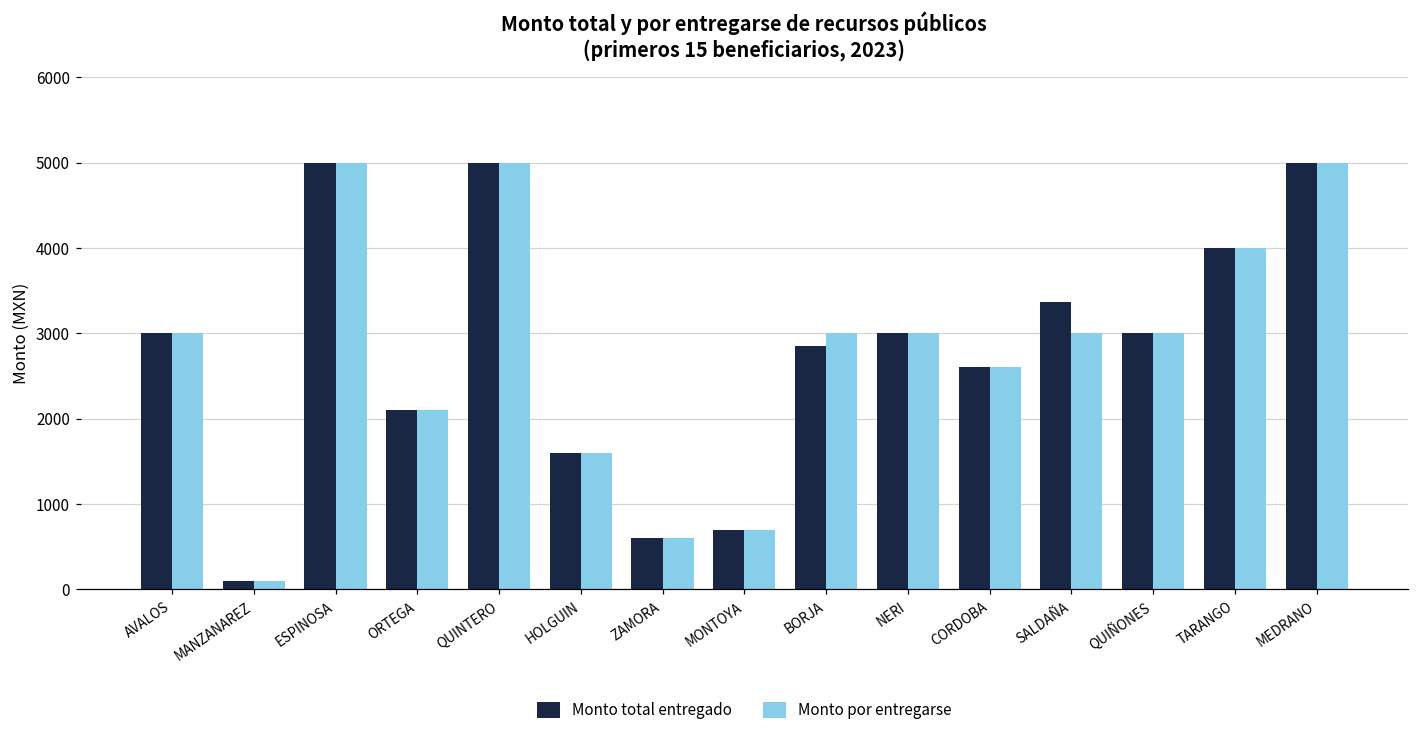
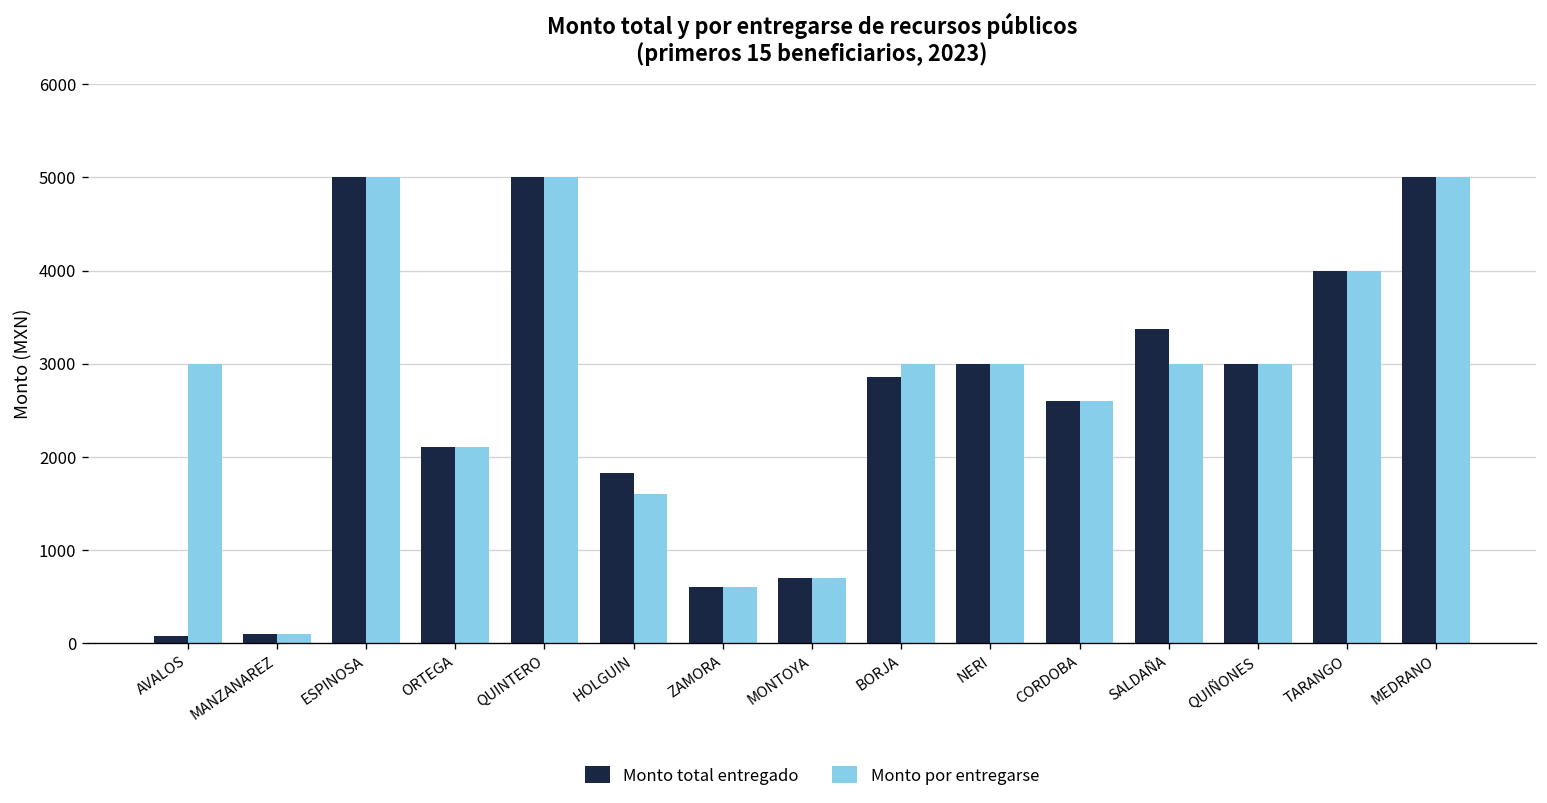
  {
    "Monto total entregado": {
-     "AVALOS": 3000,
+     "AVALOS": 100,
      "MANZANAREZ": 100,
      "ESPINOSA": 5000,
      "ORTEGA": 2100,
      "QUINTERO": 5000,
-     "HOLGUIN": 1600,
+     "HOLGUIN": 1800,
      "ZAMORA": 600,
      "MONTOYA": 700,
      "BORJA": 2900,
      "NERI": 3000,
      "CORDOBA": 2600,
      "SALDAÑA": 3400,
      "QUIÑONES": 3000,
      "TARANGO": 4000,
      "MEDRANO": 5000
    },
    "Monto por entregarse": {
      "AVALOS": 3000,
      "MANZANAREZ": 100,
      "ESPINOSA": 5000,
      "ORTEGA": 2100,
      "QUINTERO": 5000,
      "HOLGUIN": 1600,
      "ZAMORA": 600,
      "MONTOYA": 700,
      "BORJA": 3000,
      "NERI": 3000,
      "CORDOBA": 2600,
      "SALDAÑA": 3000,
      "QUIÑONES": 3000,
      "TARANGO": 4000,
      "MEDRANO": 5000
    }
  }
